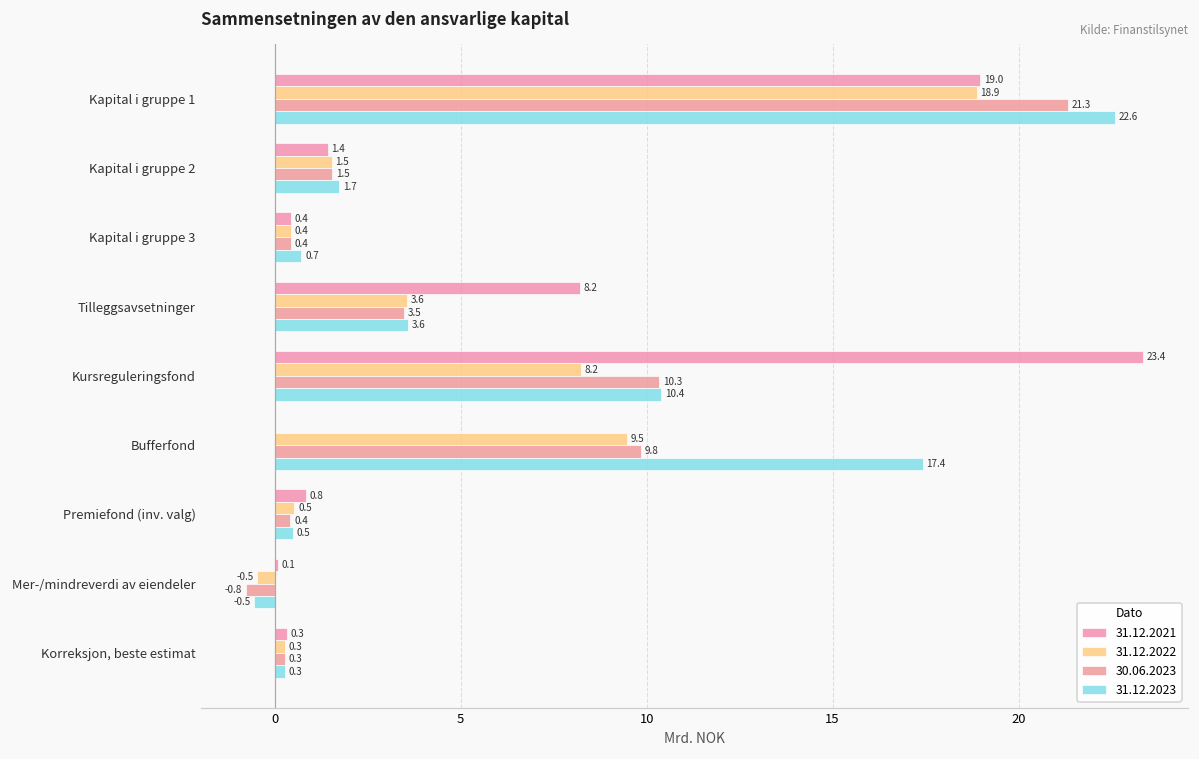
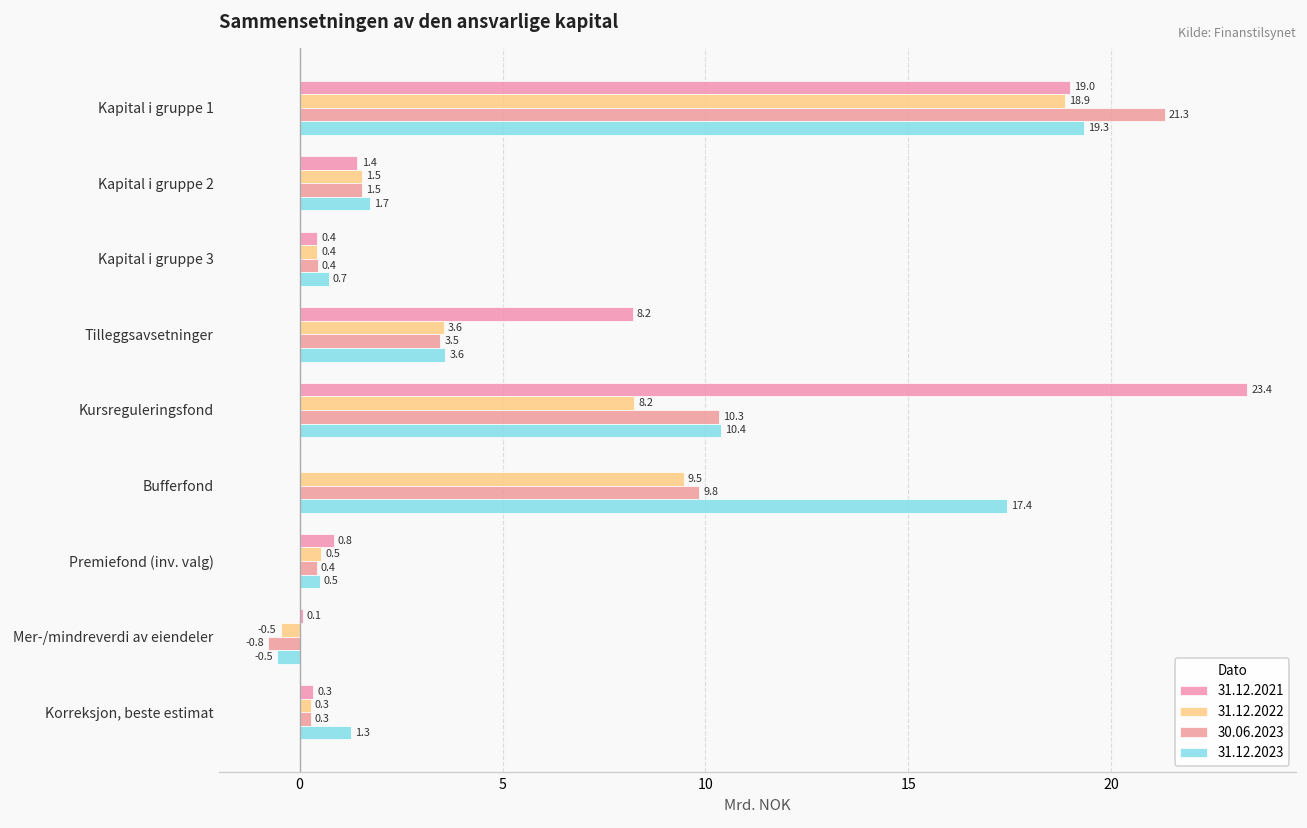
  {
    "31.12.2023": {
-     "Kapital i gruppe 1": 22.6,
+     "Kapital i gruppe 1": 19.3,
      "Kapital i gruppe 2": 1.7,
      "Kapital i gruppe 3": 0.7,
      "Tilleggsavsetninger": 3.6,
      "Kursreguleringsfond": 10.4,
      "Bufferfond": 17.4,
      "Premiefond (inv. valg)": 0.5,
      "Mer-/mindreverdi av eiendeler": -0.5,
-     "Korreksjon, beste estimat": 0.3
+     "Korreksjon, beste estimat": 1.3
    }
  }
